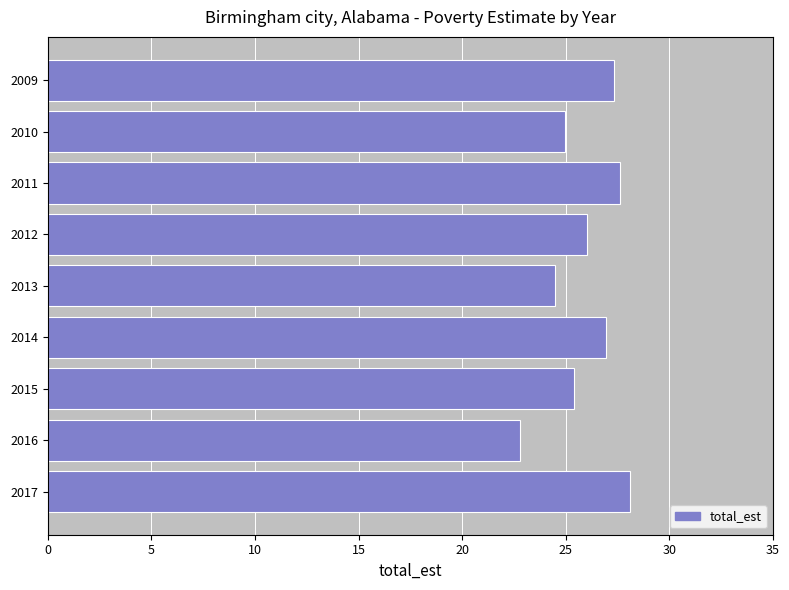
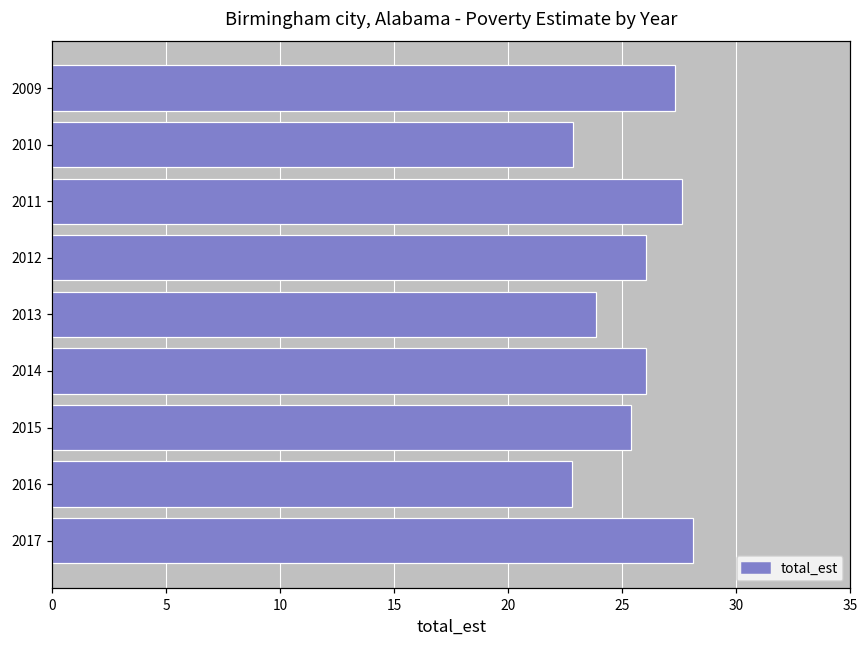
  {
    "2009": 27.3,
-   "2010": 24.9,
+   "2010": 22.8,
    "2011": 27.6,
    "2012": 26.0,
-   "2013": 24.5,
-   "2014": 26.9,
+   "2013": 23.8,
+   "2014": 26.0,
    "2015": 25.4,
    "2016": 22.8,
    "2017": 28.1
  }
